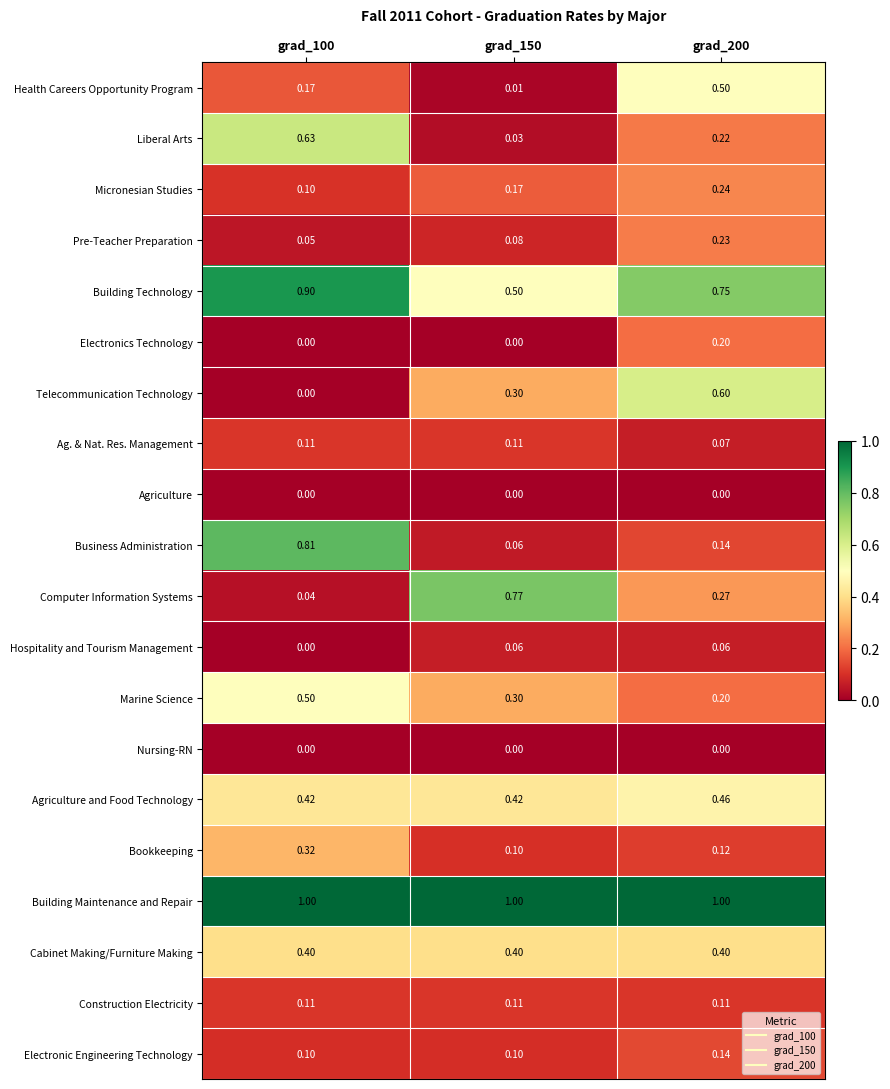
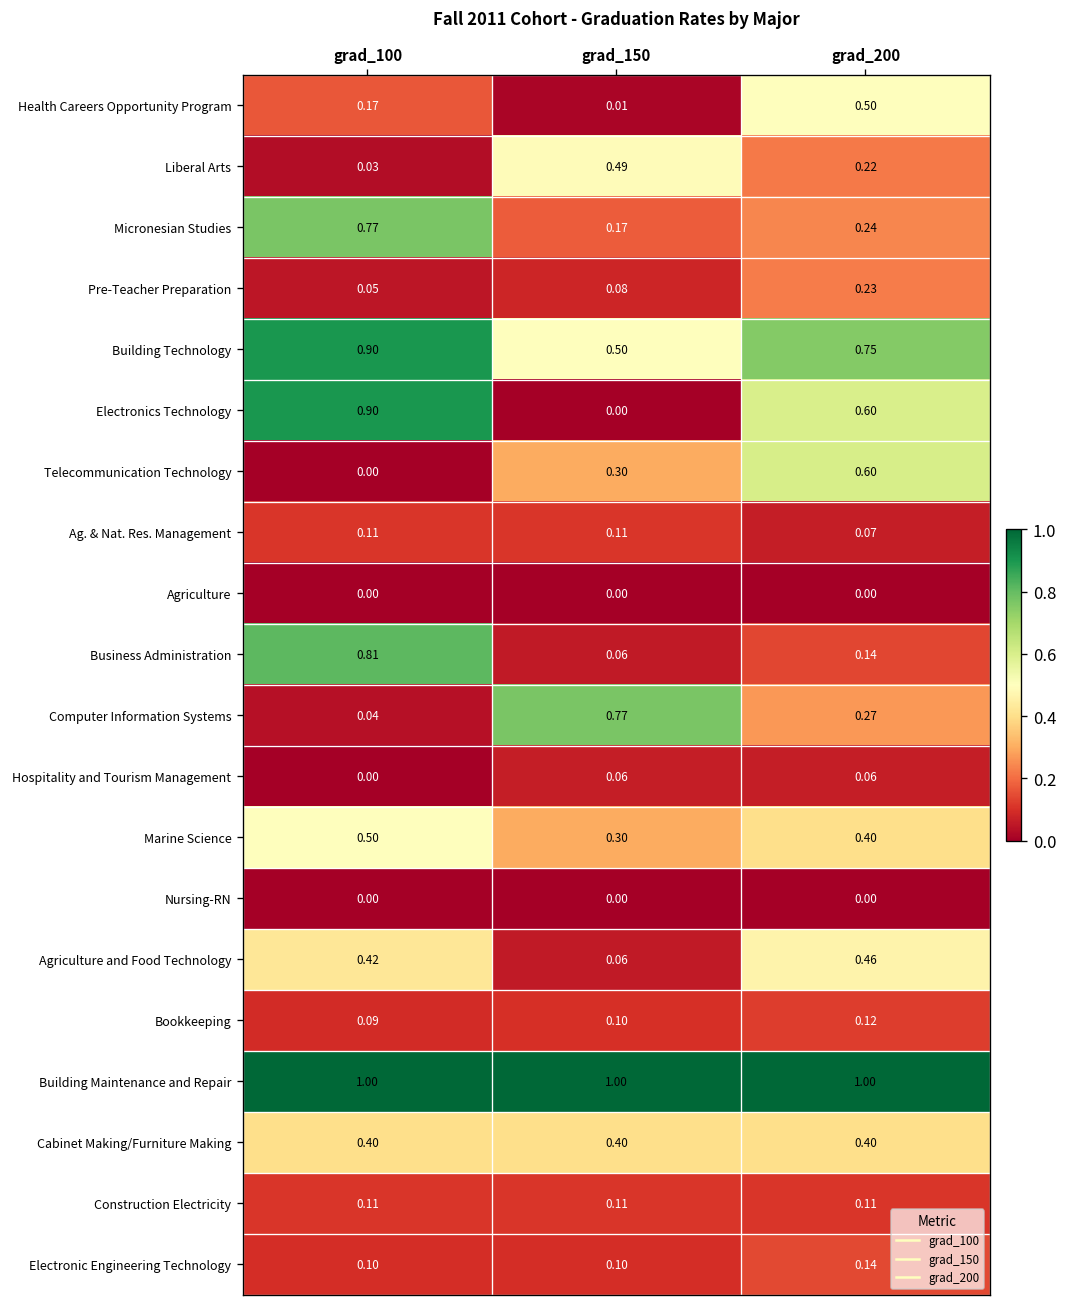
  {
    "Health Careers Opportunity Program": {
      "grad_100": 0.17,
      "grad_150": 0.01,
      "grad_200": 0.50
    },
    "Liberal Arts": {
-     "grad_100": 0.63,
-     "grad_150": 0.03,
+     "grad_100": 0.03,
+     "grad_150": 0.49,
      "grad_200": 0.22
    },
    "Micronesian Studies": {
-     "grad_100": 0.10,
+     "grad_100": 0.77,
      "grad_150": 0.17,
      "grad_200": 0.24
    },
    "Pre-Teacher Preparation": {
      "grad_100": 0.05,
      "grad_150": 0.08,
      "grad_200": 0.23
    },
    "Building Technology": {
      "grad_100": 0.90,
      "grad_150": 0.50,
      "grad_200": 0.75
    },
    "Electronics Technology": {
-     "grad_100": 0.00,
+     "grad_100": 0.90,
      "grad_150": 0.00,
-     "grad_200": 0.20
+     "grad_200": 0.60
    },
    "Telecommunication Technology": {
      "grad_100": 0.00,
      "grad_150": 0.30,
      "grad_200": 0.60
    },
    "Ag. & Nat. Res. Management": {
      "grad_100": 0.11,
      "grad_150": 0.11,
      "grad_200": 0.07
    },
    "Agriculture": {
      "grad_100": 0.00,
      "grad_150": 0.00,
      "grad_200": 0.00
    },
    "Business Administration": {
      "grad_100": 0.81,
      "grad_150": 0.06,
      "grad_200": 0.14
    },
    "Computer Information Systems": {
      "grad_100": 0.04,
      "grad_150": 0.77,
      "grad_200": 0.27
    },
    "Hospitality and Tourism Management": {
      "grad_100": 0.00,
      "grad_150": 0.06,
      "grad_200": 0.06
    },
    "Marine Science": {
      "grad_100": 0.50,
      "grad_150": 0.30,
-     "grad_200": 0.20
+     "grad_200": 0.40
    },
    "Nursing-RN": {
      "grad_100": 0.00,
      "grad_150": 0.00,
      "grad_200": 0.00
    },
    "Agriculture and Food Technology": {
      "grad_100": 0.42,
-     "grad_150": 0.42,
+     "grad_150": 0.06,
      "grad_200": 0.46
    },
    "Bookkeeping": {
-     "grad_100": 0.32,
+     "grad_100": 0.09,
      "grad_150": 0.10,
      "grad_200": 0.12
    },
    "Building Maintenance and Repair": {
      "grad_100": 1.00,
      "grad_150": 1.00,
      "grad_200": 1.00
    },
    "Cabinet Making/Furniture Making": {
      "grad_100": 0.40,
      "grad_150": 0.40,
      "grad_200": 0.40
    },
    "Construction Electricity": {
      "grad_100": 0.11,
      "grad_150": 0.11,
      "grad_200": 0.11
    },
    "Electronic Engineering Technology": {
      "grad_100": 0.10,
      "grad_150": 0.10,
      "grad_200": 0.14
    }
  }
